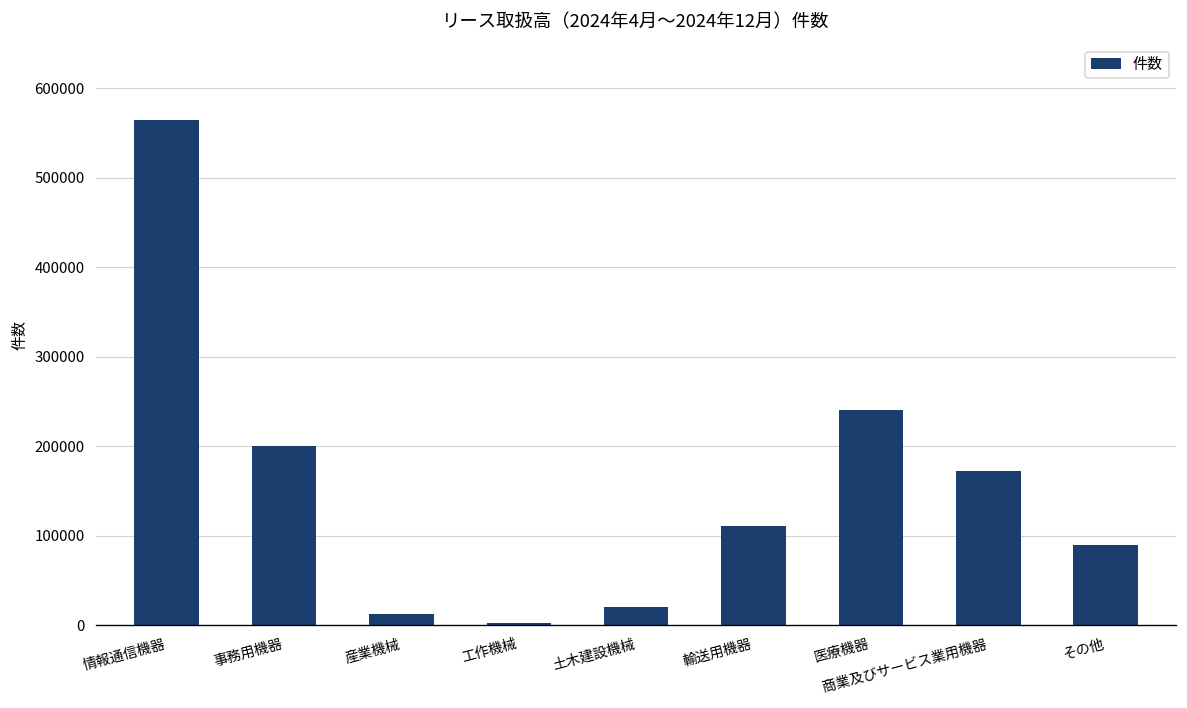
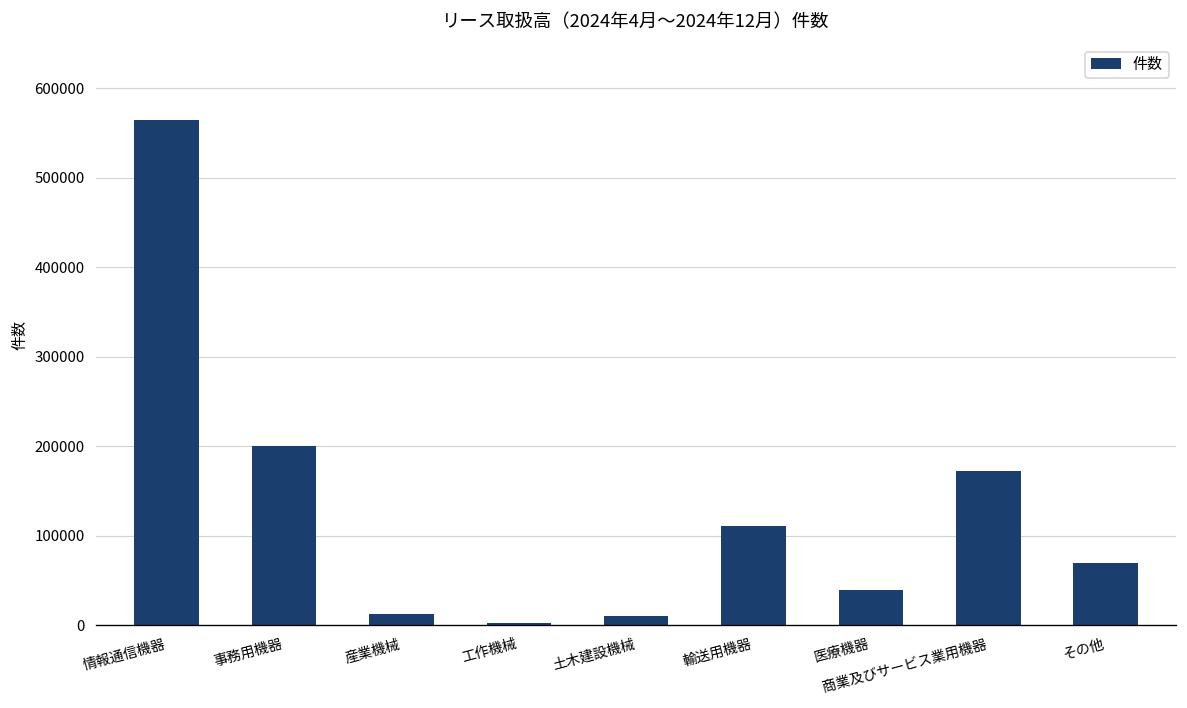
  {
    "情報通信機器": 560000,
    "事務用機器": 200000,
    "産業機械": 10000,
-   "土木建設機械": 20000,
+   "土木建設機械": 10000,
    "輸送用機器": 110000,
-   "医療機器": 240000,
+   "医療機器": 40000,
    "商業及びサービス業用機器": 170000,
-   "その他": 90000
+   "その他": 70000
  }
